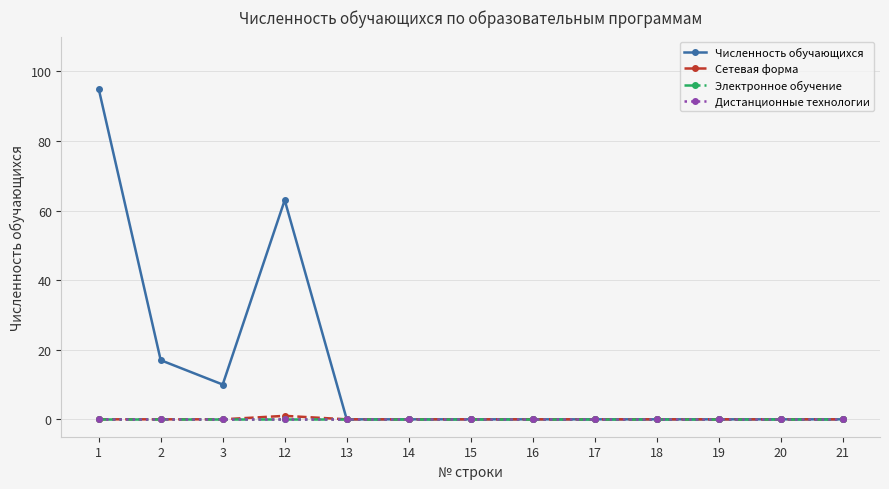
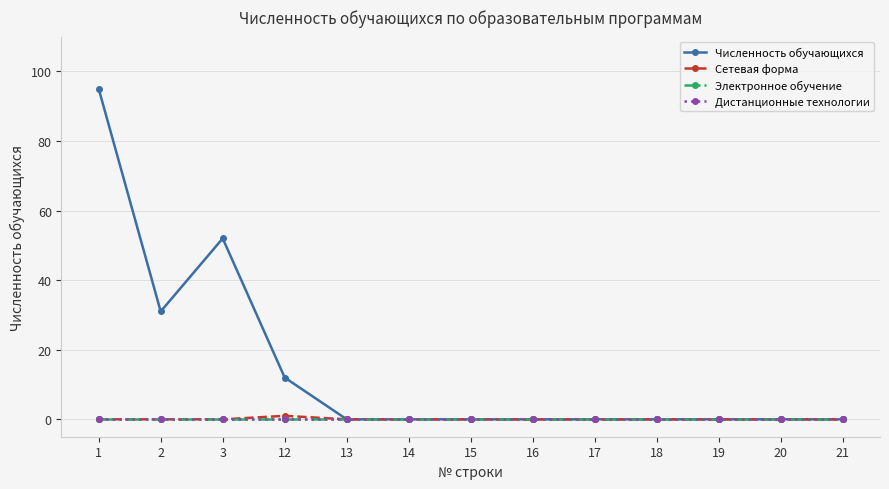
  {
    "Численность обучающихся": {
      "1": 95,
-     "2": 17,
-     "3": 10,
-     "12": 63
+     "2": 31,
+     "3": 52,
+     "12": 12
    },
    "Сетевая форма": {
      "12": 1
    },
    "Дистанционные технологии": {
      "12": 0
    }
  }
